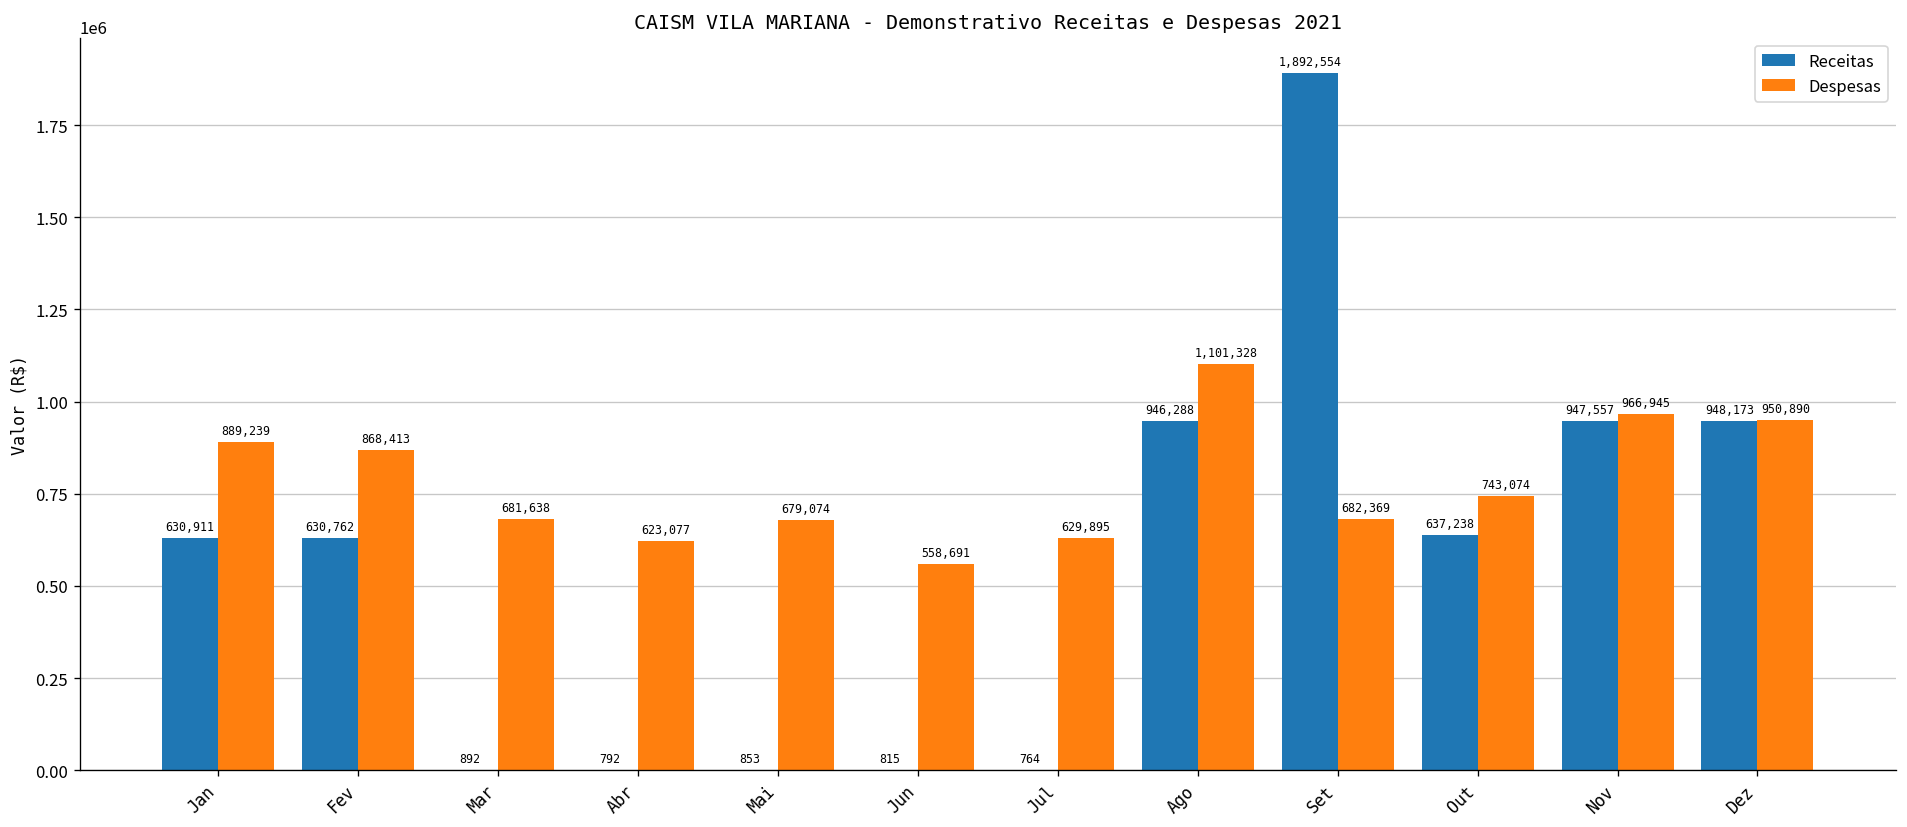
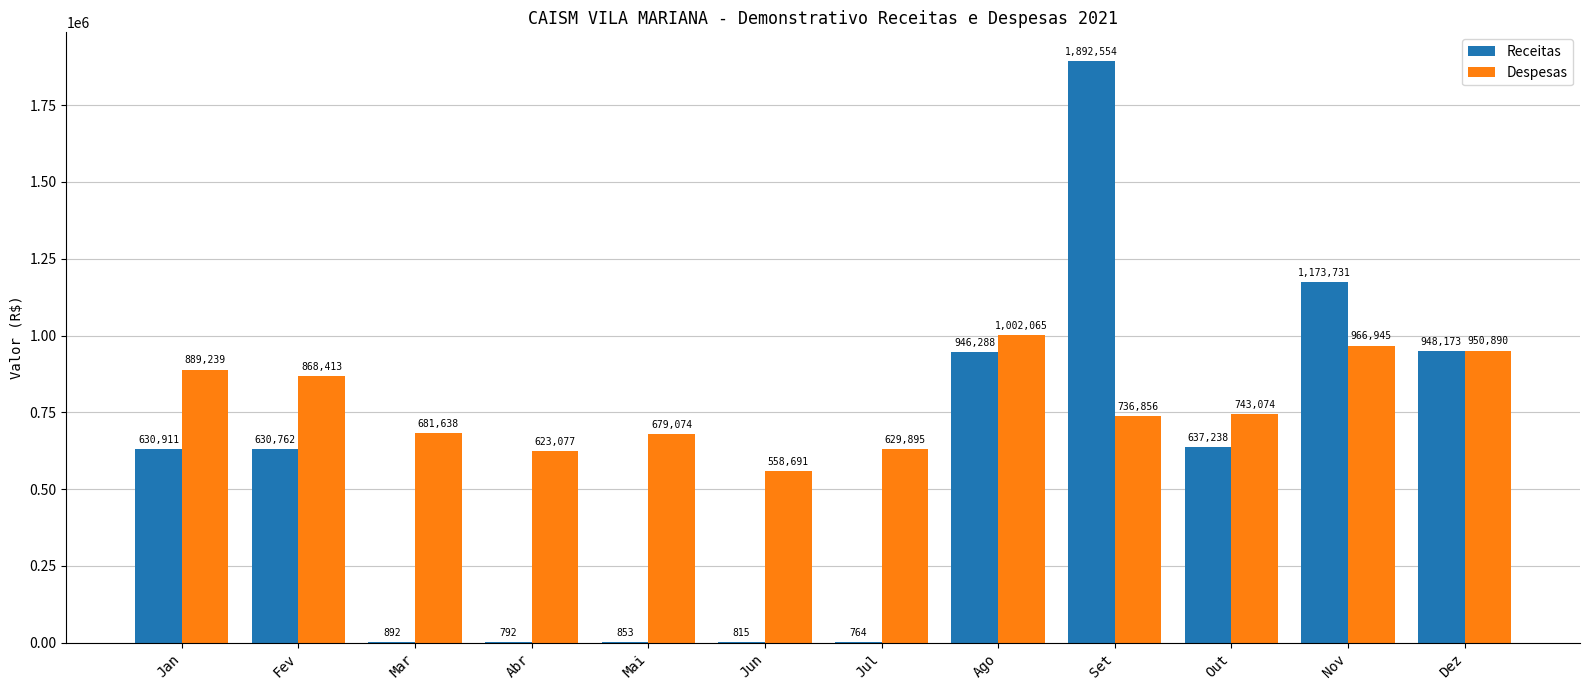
  {
    "Receitas": {
      "Jan": "630,911",
      "Fev": "630,762",
      "Mar": "892",
      "Abr": "792",
      "Mai": "853",
      "Jun": "815",
      "Jul": "764",
      "Ago": "946,288",
      "Set": "1,892,554",
      "Out": "637,238",
-     "Nov": "947,557",
+     "Nov": "1,173,731",
      "Dez": "948,173"
    },
    "Despesas": {
      "Jan": "889,239",
      "Fev": "868,413",
      "Mar": "681,638",
      "Abr": "623,077",
      "Mai": "679,074",
      "Jun": "558,691",
      "Jul": "629,895",
-     "Ago": "1,101,328",
-     "Set": "682,369",
+     "Ago": "1,002,065",
+     "Set": "736,856",
      "Out": "743,074",
      "Nov": "966,945",
      "Dez": "950,890"
    }
  }
